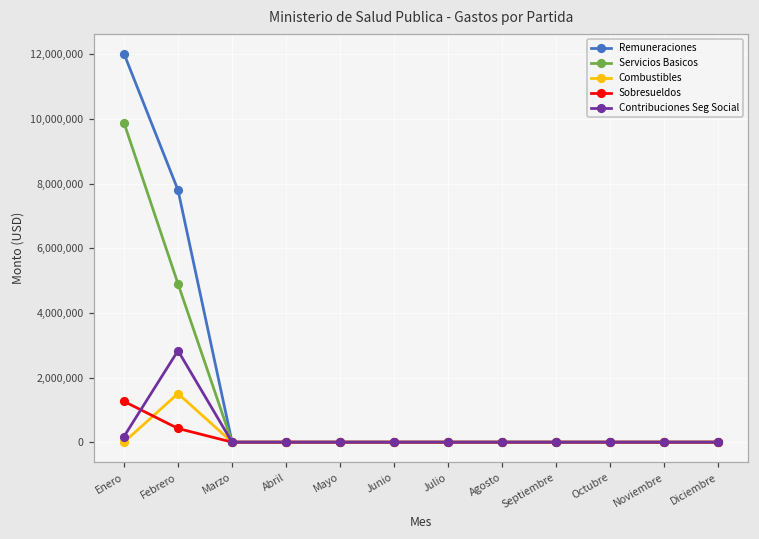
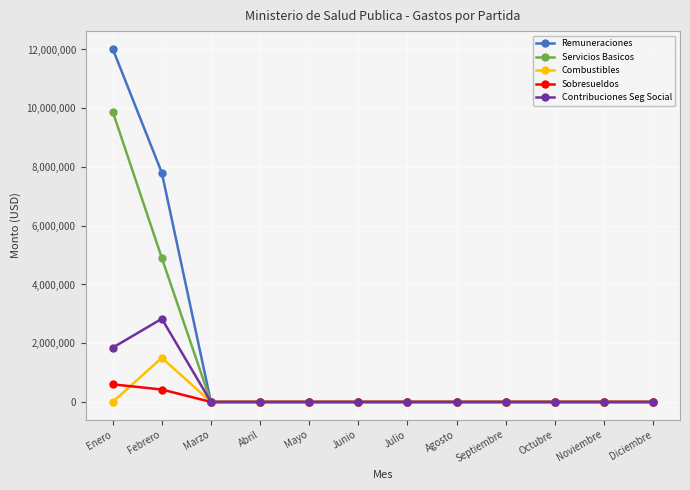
  {
    "Remuneraciones": {
      "Enero": "12,000,000",
      "Febrero": "7,800,000"
    },
    "Servicios Basicos": {
      "Enero": "9,900,000",
      "Febrero": "4,900,000"
    },
    "Combustibles": {
      "Enero": "0",
      "Febrero": "1,500,000"
    },
    "Sobresueldos": {
-     "Enero": "1,300,000",
+     "Enero": "600,000",
      "Febrero": "400,000"
    },
    "Contribuciones Seg Social": {
-     "Enero": "200,000",
+     "Enero": "1,800,000",
      "Febrero": "2,800,000"
    }
  }
